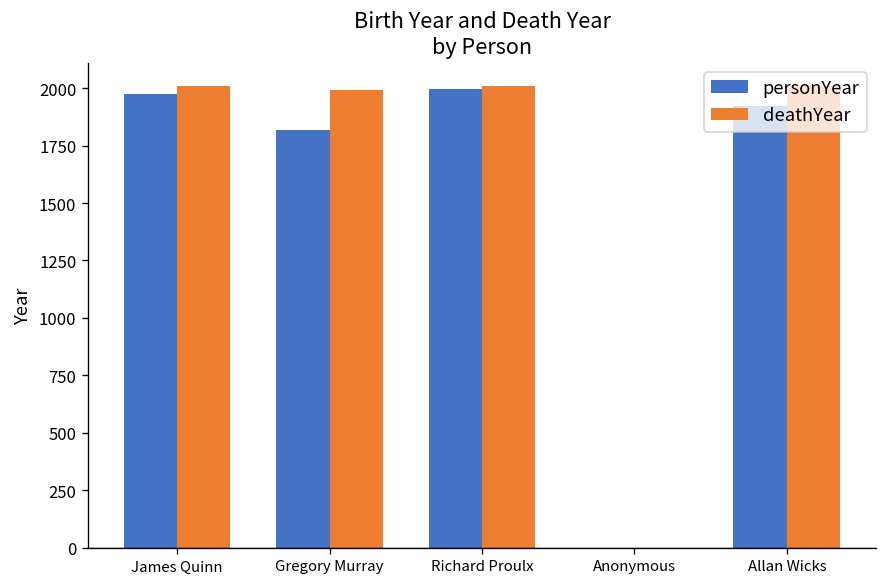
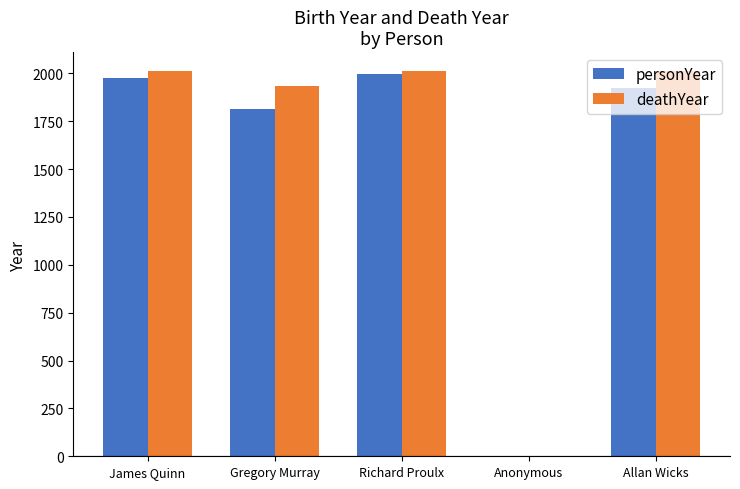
  {
    "personYear": {
      "James Quinn": 1980,
      "Gregory Murray": 1820,
      "Richard Proulx": 2000,
      "Anonymous": 0
    },
    "deathYear": {
      "James Quinn": 2010,
-     "Gregory Murray": 1990,
+     "Gregory Murray": 1940,
      "Richard Proulx": 2010,
      "Anonymous": 0
    }
  }
